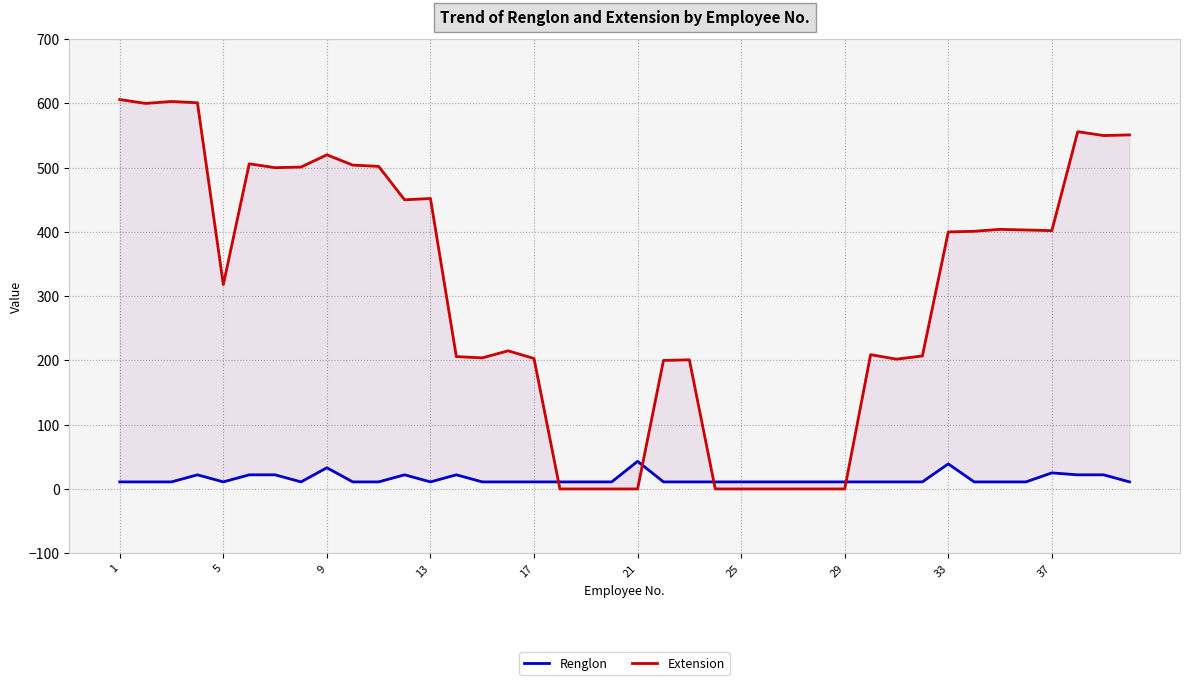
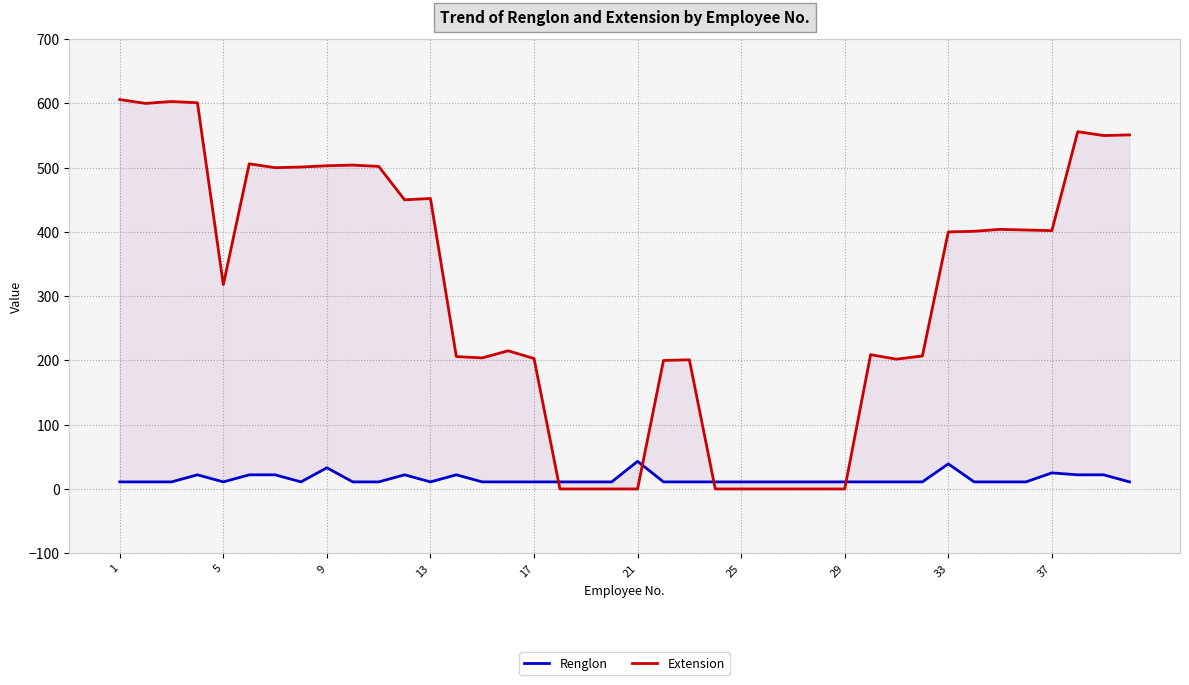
  {
    "Renglon": {
      "1": 10,
      "5": 10,
      "9": 30,
      "13": 10,
      "17": 10,
      "33": 40,
      "37": 30
    },
    "Extension": {
-     "9": 520,
+     "9": 500,
      "21": 0,
      "25": 0,
      "29": 0
    }
  }
